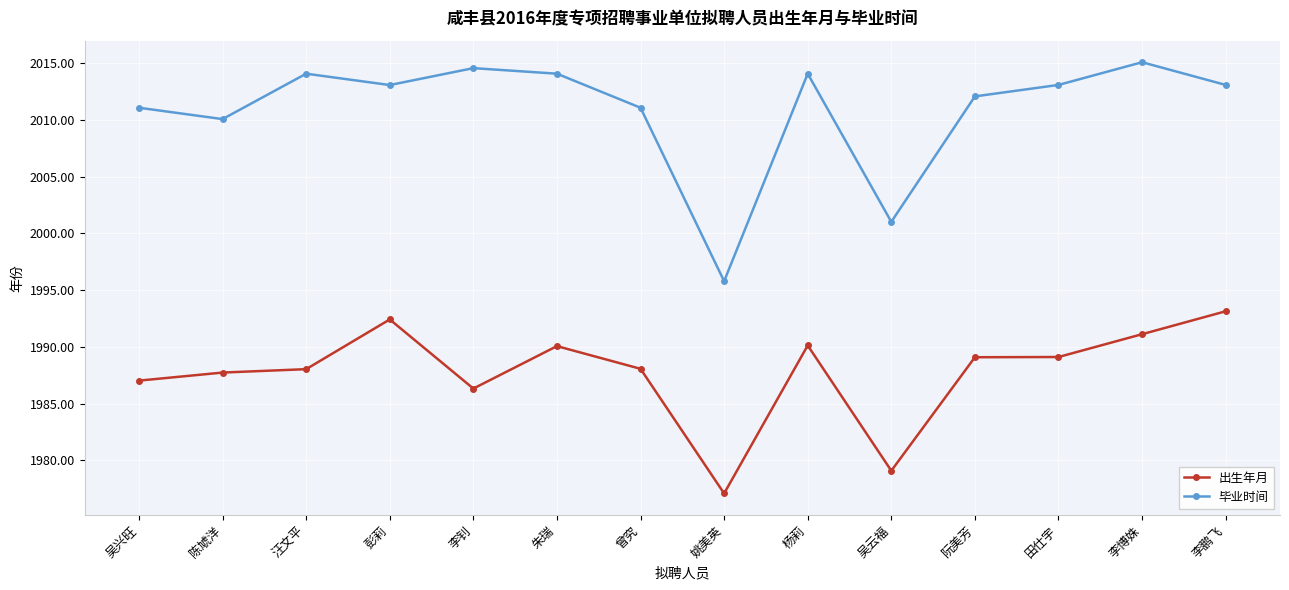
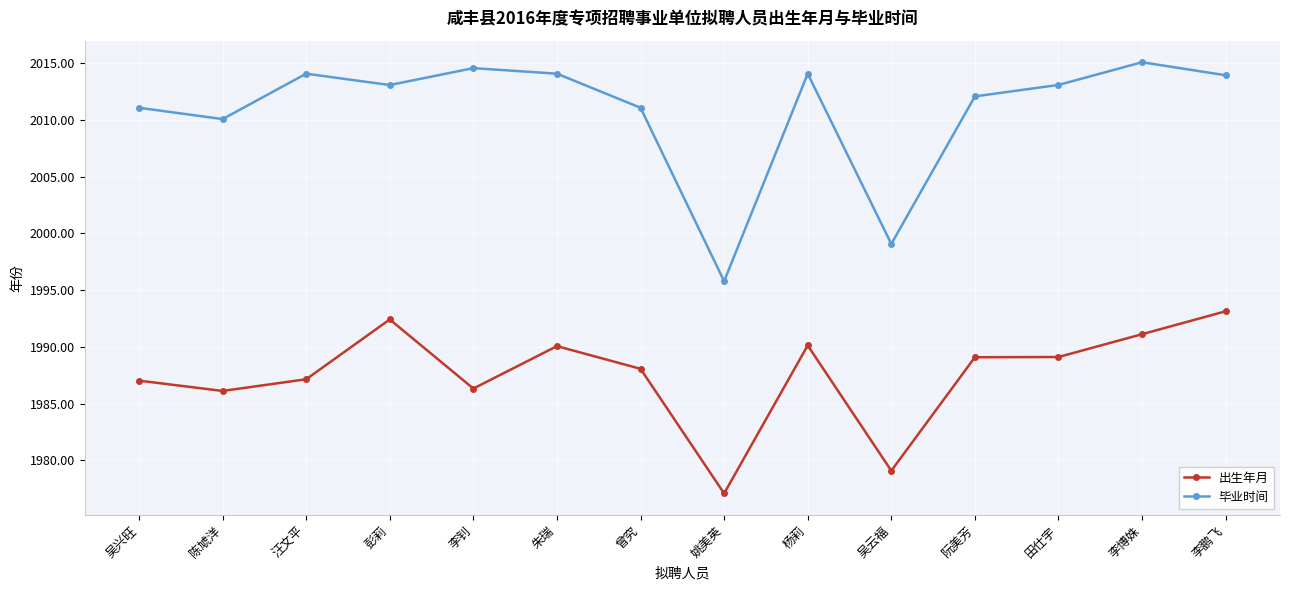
  {
    "出生年月": {
      "吴兴旺": 1987.0,
-     "陈虓洋": 1987.7,
-     "汪文平": 1988.0,
+     "陈虓洋": 1986.1,
+     "汪文平": 1987.1,
      "彭莉": 1992.4,
      "李钊": 1986.3,
      "朱瑞": 1990.1,
      "曾究": 1988.1,
      "姚美英": 1977.1,
      "杨莉": 1990.1,
      "吴云福": 1979.1,
      "阮美芳": 1989.1,
      "田仕宇": 1989.1,
      "李博姝": 1991.1,
      "李鹏飞": 1993.1
    },
    "毕业时间": {
      "吴兴旺": 2011.1,
      "陈虓洋": 2010.1,
      "汪文平": 2014.1,
      "彭莉": 2013.1,
      "李钊": 2014.6,
      "朱瑞": 2014.1,
      "曾究": 2011.1,
      "姚美英": 1995.8,
      "杨莉": 2014.1,
-     "吴云福": 2001.0,
+     "吴云福": 1999.1,
      "阮美芳": 2012.1,
      "田仕宇": 2013.1,
      "李博姝": 2015.1,
-     "李鹏飞": 2013.1
+     "李鹏飞": 2013.9
    }
  }
